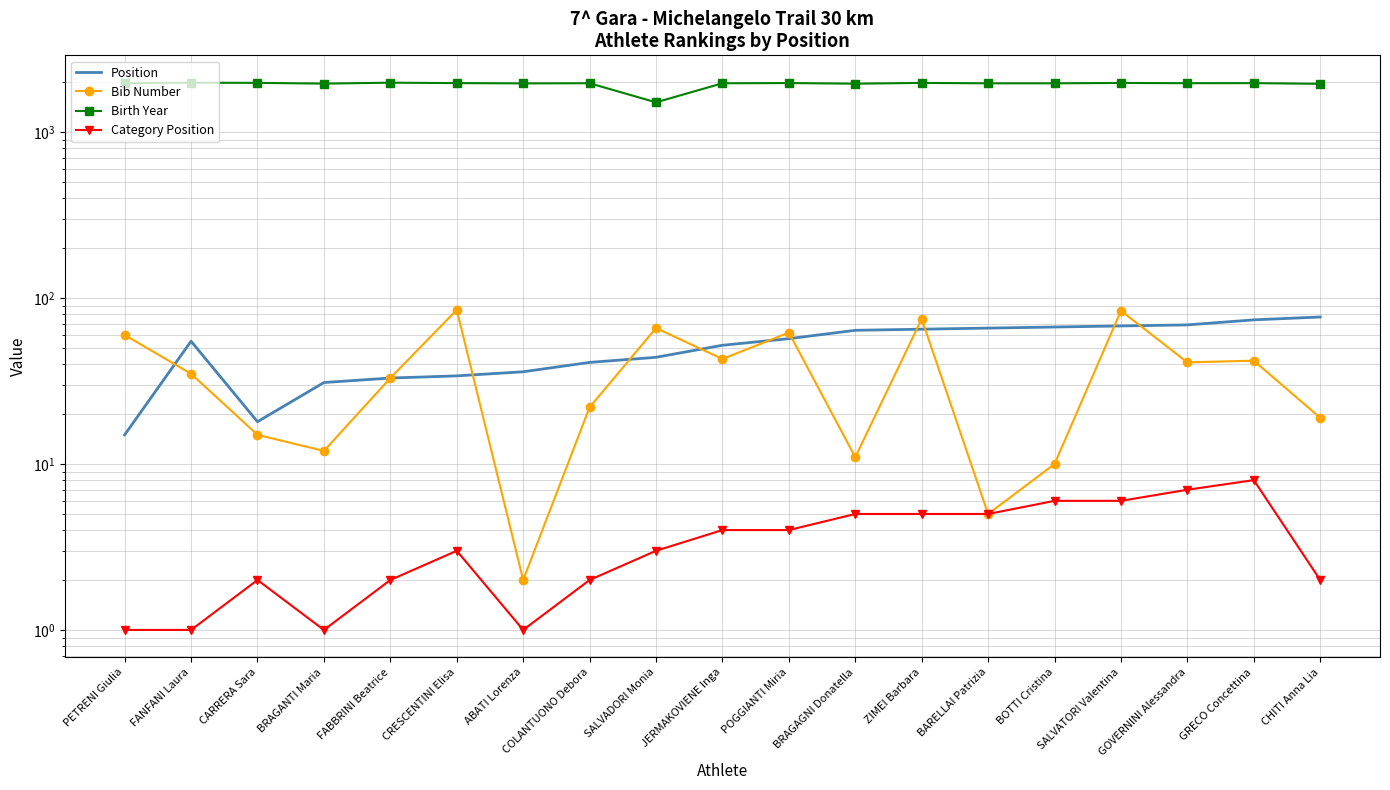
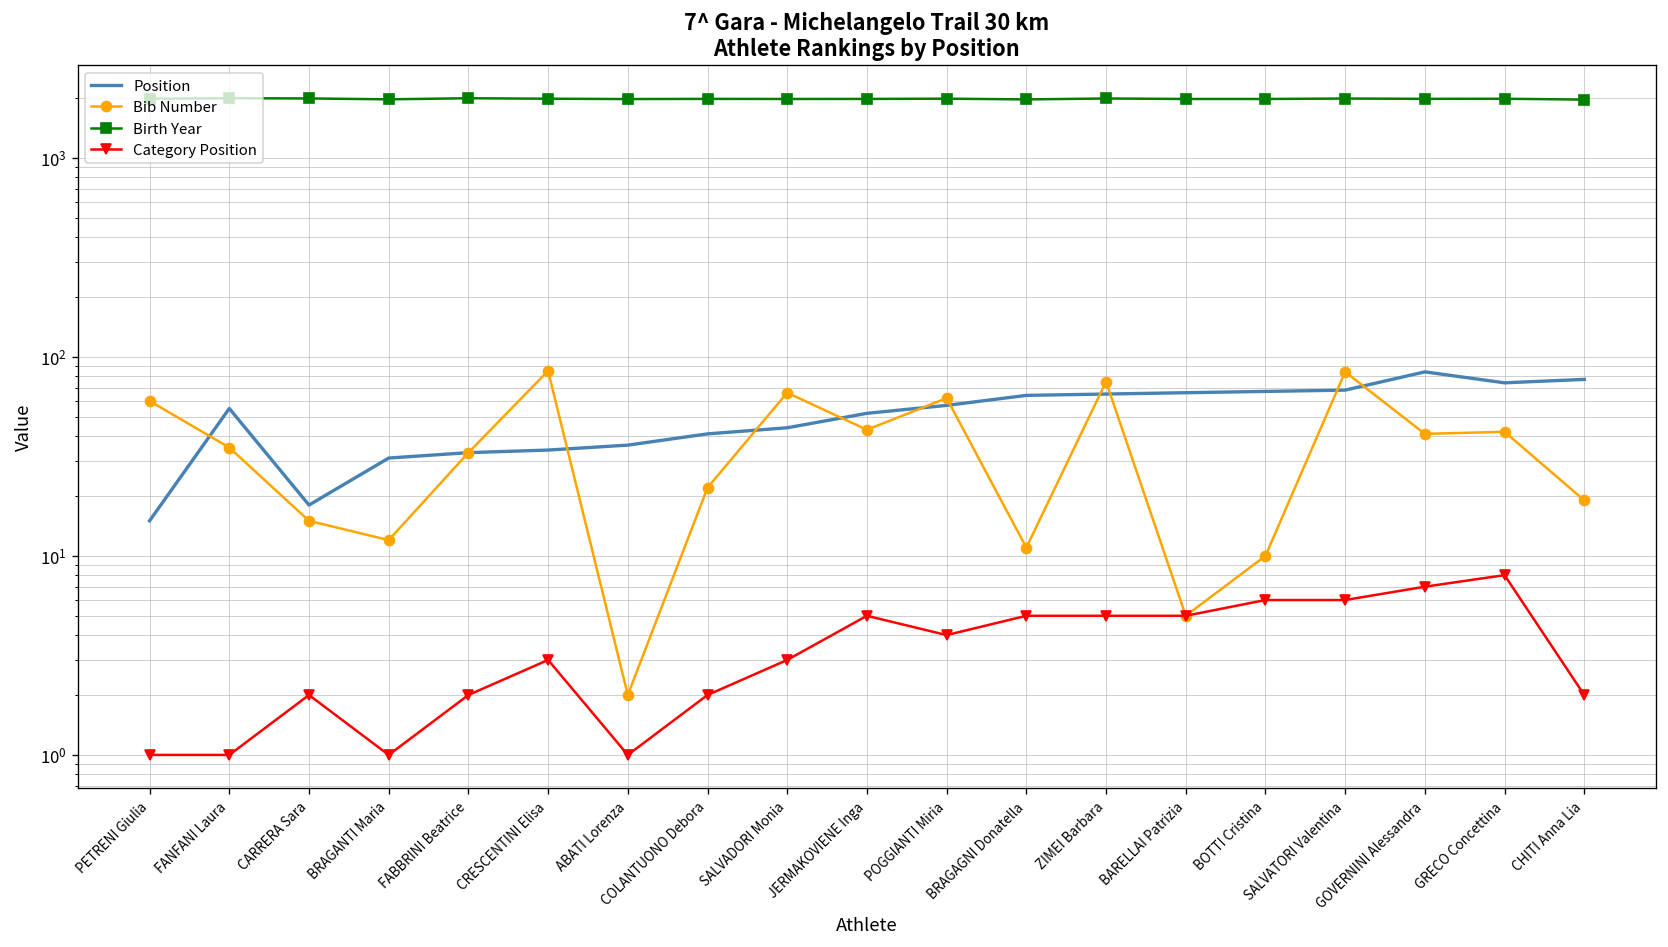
  {
    "Position": {
      "PETRENI Giulia": 15,
      "FANFANI Laura": 55,
      "CARRERA Sara": 18,
      "BRAGANTI Maria": 31,
      "CRESCENTINI Elisa": 34,
      "ABATI Lorenza": 36,
      "COLANTUONO Debora": 41,
      "SALVADORI Monia": 44,
      "JERMAKOVIENE Inga": 52,
      "POGGIANTI Miria": 57,
      "BRAGAGNI Donatella": 64,
      "ZIMEI Barbara": 65,
      "BARELLAI Patrizia": 66,
      "BOTTI Cristina": 67,
      "SALVATORI Valentina": 68,
-     "GOVERNINI Alessandra": 69,
+     "GOVERNINI Alessandra": 80,
      "GRECO Concettina": 70,
      "CHITI Anna Lia": 80
    },
    "Bib Number": {
      "PETRENI Giulia": 60,
      "FANFANI Laura": 35,
      "CARRERA Sara": 15,
      "BRAGANTI Maria": 12,
      "CRESCENTINI Elisa": 90,
      "ABATI Lorenza": 2,
      "COLANTUONO Debora": 22,
      "SALVADORI Monia": 66,
      "JERMAKOVIENE Inga": 43,
      "POGGIANTI Miria": 62,
      "BRAGAGNI Donatella": 11,
      "ZIMEI Barbara": 80,
      "BOTTI Cristina": 10,
      "SALVATORI Valentina": 80,
      "GOVERNINI Alessandra": 41,
      "GRECO Concettina": 42,
      "CHITI Anna Lia": 19
    },
    "Birth Year": {
      "CARRERA Sara": 2000,
      "BRAGANTI Maria": 2000,
      "FABBRINI Beatrice": 2000,
      "CRESCENTINI Elisa": 2000,
      "ABATI Lorenza": 2000,
      "COLANTUONO Debora": 2000,
-     "SALVADORI Monia": 1500,
+     "SALVADORI Monia": 2000,
      "JERMAKOVIENE Inga": 2000,
      "POGGIANTI Miria": 2000,
      "BRAGAGNI Donatella": 2000,
      "ZIMEI Barbara": 2000,
      "BARELLAI Patrizia": 2000,
      "BOTTI Cristina": 2000,
      "SALVATORI Valentina": 2000,
      "GOVERNINI Alessandra": 2000,
      "GRECO Concettina": 2000,
      "CHITI Anna Lia": 2000
    },
    "Category Position": {
      "PETRENI Giulia": 1,
      "FANFANI Laura": 1,
      "CARRERA Sara": 2,
      "BRAGANTI Maria": 1,
      "FABBRINI Beatrice": 2,
      "CRESCENTINI Elisa": 3,
      "ABATI Lorenza": 1,
      "COLANTUONO Debora": 2,
      "SALVADORI Monia": 3,
-     "JERMAKOVIENE Inga": 4,
+     "JERMAKOVIENE Inga": 5,
      "POGGIANTI Miria": 4,
      "BRAGAGNI Donatella": 5,
      "ZIMEI Barbara": 5,
      "BOTTI Cristina": 6,
      "SALVATORI Valentina": 6,
      "GOVERNINI Alessandra": 7,
      "GRECO Concettina": 8,
      "CHITI Anna Lia": 2
    }
  }
